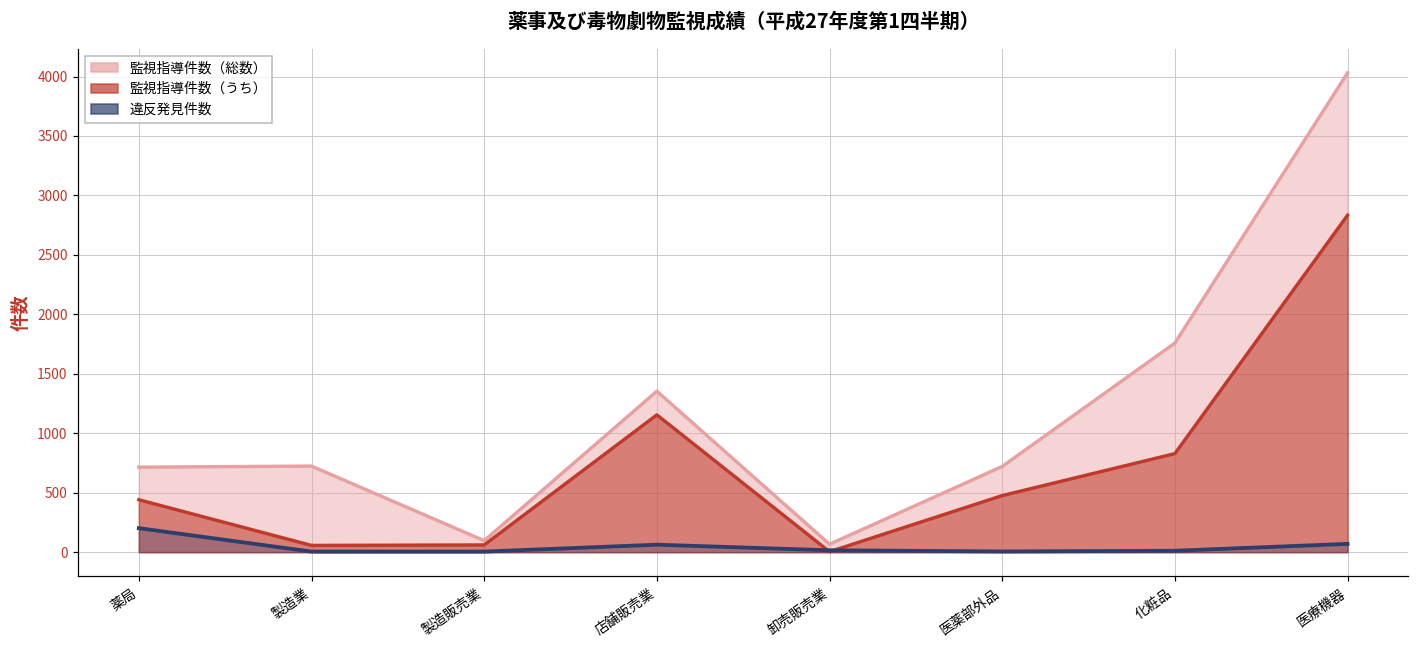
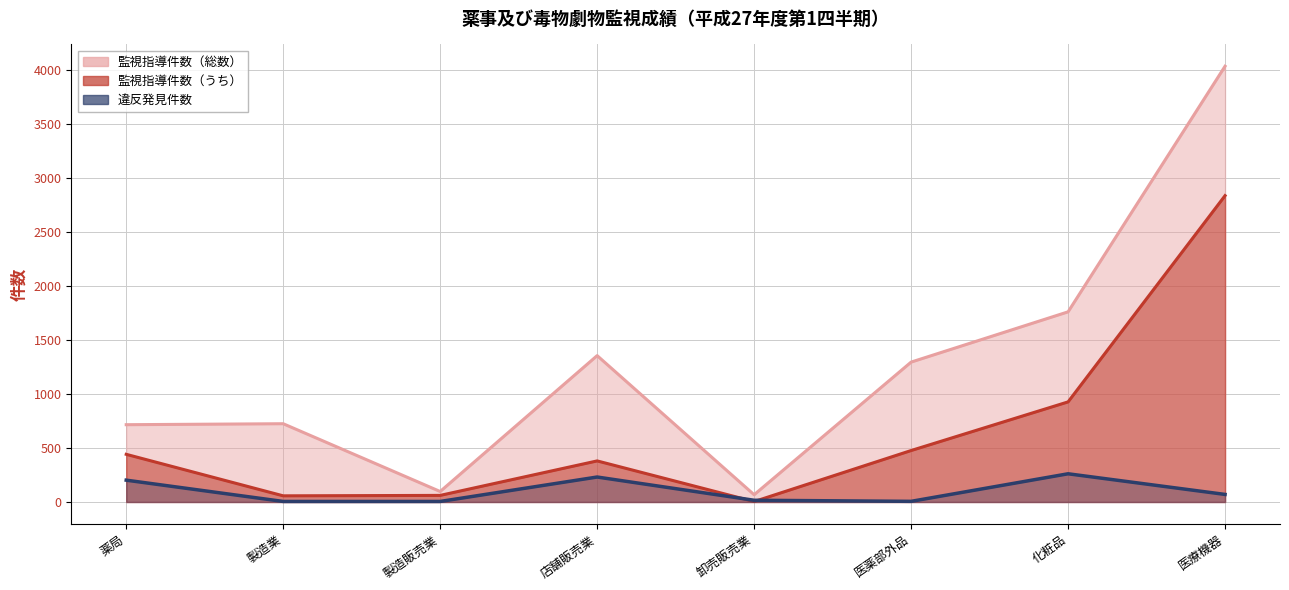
  {
    "監視指導件数（総数）": {
      "薬局": 720,
      "製造業": 720,
      "製造販売業": 100,
      "店舗販売業": 1350,
      "卸売販売業": 70,
-     "医薬部外品": 720,
+     "医薬部外品": 1290,
      "化粧品": 1760,
      "医療機器": 4030
    },
    "監視指導件数（うち）": {
      "薬局": 440,
      "製造業": 60,
      "製造販売業": 60,
-     "店舗販売業": 1160,
+     "店舗販売業": 380,
      "医薬部外品": 480,
-     "化粧品": 830,
+     "化粧品": 930,
      "医療機器": 2830
    },
    "違反発見件数": {
      "薬局": 200,
      "製造業": 10,
      "製造販売業": 10,
-     "店舗販売業": 60,
+     "店舗販売業": 230,
      "医薬部外品": 10,
-     "化粧品": 10,
+     "化粧品": 260,
      "医療機器": 70
    }
  }
